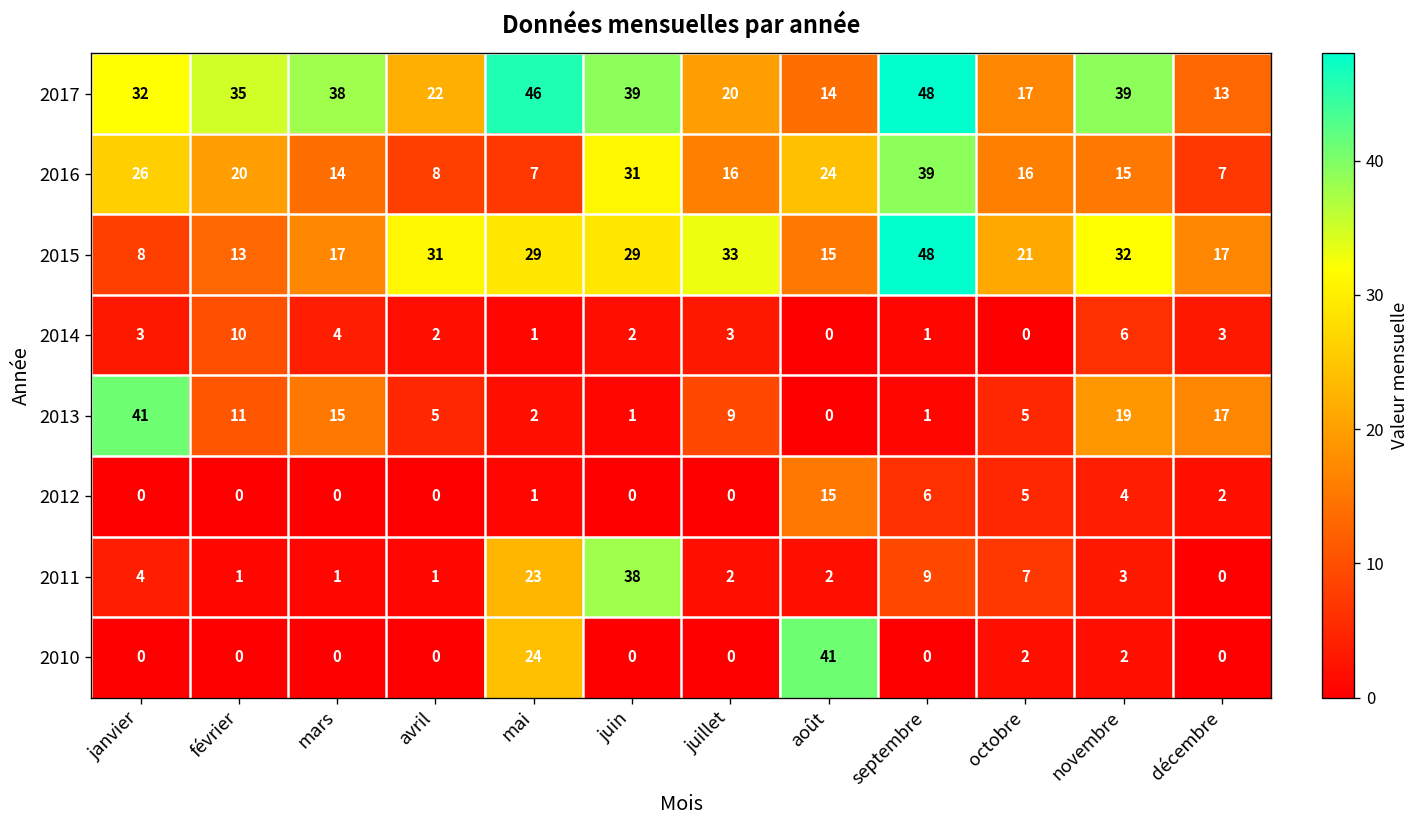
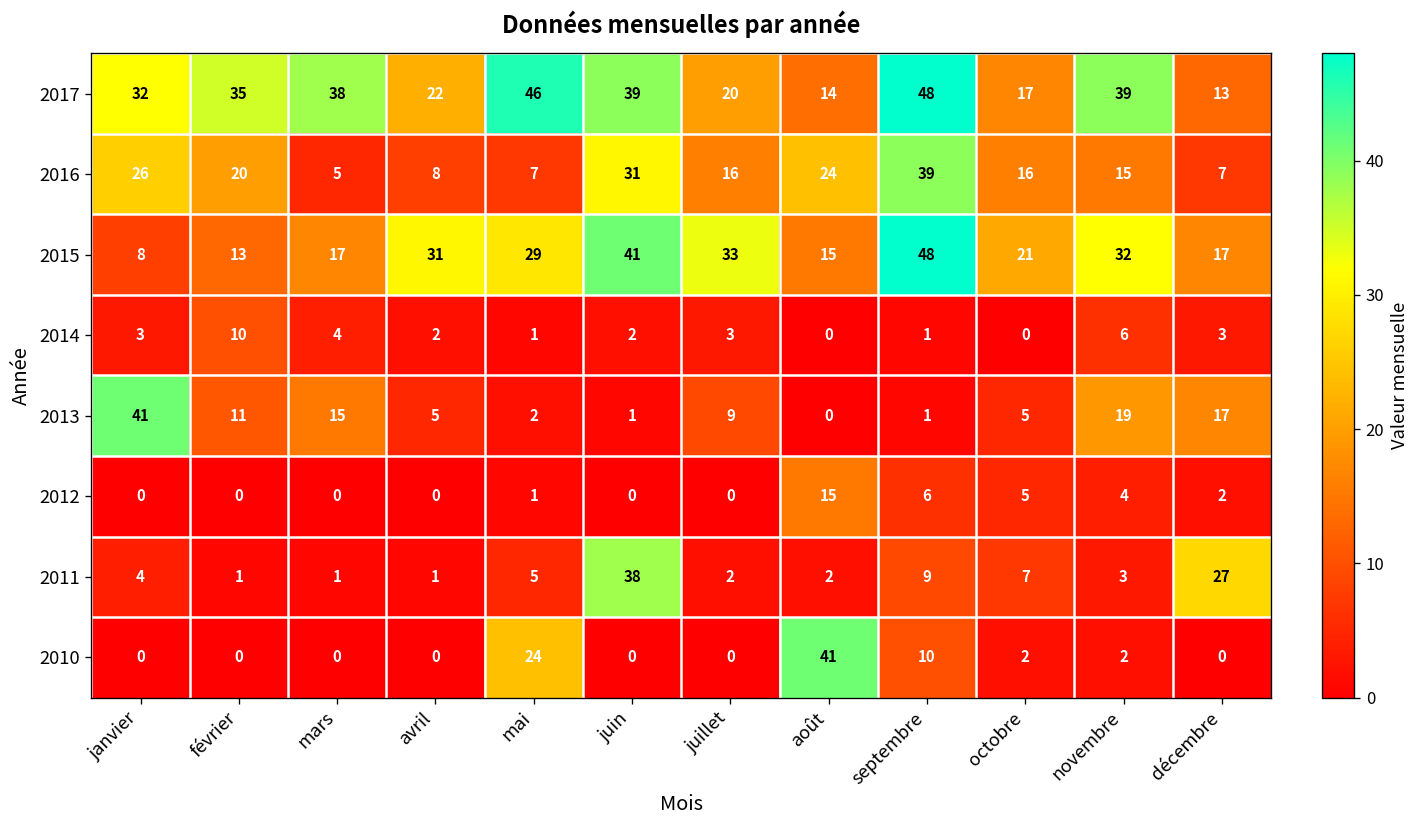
  {
    "2017": {
      "janvier": 32,
      "février": 35,
      "mars": 38,
      "avril": 22,
      "mai": 46,
      "juin": 39,
      "juillet": 20,
      "août": 14,
      "septembre": 48,
      "octobre": 17,
      "novembre": 39,
      "décembre": 13
    },
    "2016": {
      "janvier": 26,
      "février": 20,
-     "mars": 14,
+     "mars": 5,
      "avril": 8,
      "mai": 7,
      "juin": 31,
      "juillet": 16,
      "août": 24,
      "septembre": 39,
      "octobre": 16,
      "novembre": 15,
      "décembre": 7
    },
    "2015": {
      "janvier": 8,
      "février": 13,
      "mars": 17,
      "avril": 31,
      "mai": 29,
-     "juin": 29,
+     "juin": 41,
      "juillet": 33,
      "août": 15,
      "septembre": 48,
      "octobre": 21,
      "novembre": 32,
      "décembre": 17
    },
    "2014": {
      "janvier": 3,
      "février": 10,
      "mars": 4,
      "avril": 2,
      "mai": 1,
      "juin": 2,
      "juillet": 3,
      "août": 0,
      "septembre": 1,
      "octobre": 0,
      "novembre": 6,
      "décembre": 3
    },
    "2013": {
      "janvier": 41,
      "février": 11,
      "mars": 15,
      "avril": 5,
      "mai": 2,
      "juin": 1,
      "juillet": 9,
      "août": 0,
      "septembre": 1,
      "octobre": 5,
      "novembre": 19,
      "décembre": 17
    },
    "2012": {
      "janvier": 0,
      "février": 0,
      "mars": 0,
      "avril": 0,
      "mai": 1,
      "juin": 0,
      "juillet": 0,
      "août": 15,
      "septembre": 6,
      "octobre": 5,
      "novembre": 4,
      "décembre": 2
    },
    "2011": {
      "janvier": 4,
      "février": 1,
      "mars": 1,
      "avril": 1,
-     "mai": 23,
+     "mai": 5,
      "juin": 38,
      "juillet": 2,
      "août": 2,
      "septembre": 9,
      "octobre": 7,
      "novembre": 3,
-     "décembre": 0
+     "décembre": 27
    },
    "2010": {
      "janvier": 0,
      "février": 0,
      "mars": 0,
      "avril": 0,
      "mai": 24,
      "juin": 0,
      "juillet": 0,
      "août": 41,
-     "septembre": 0,
+     "septembre": 10,
      "octobre": 2,
      "novembre": 2,
      "décembre": 0
    }
  }
